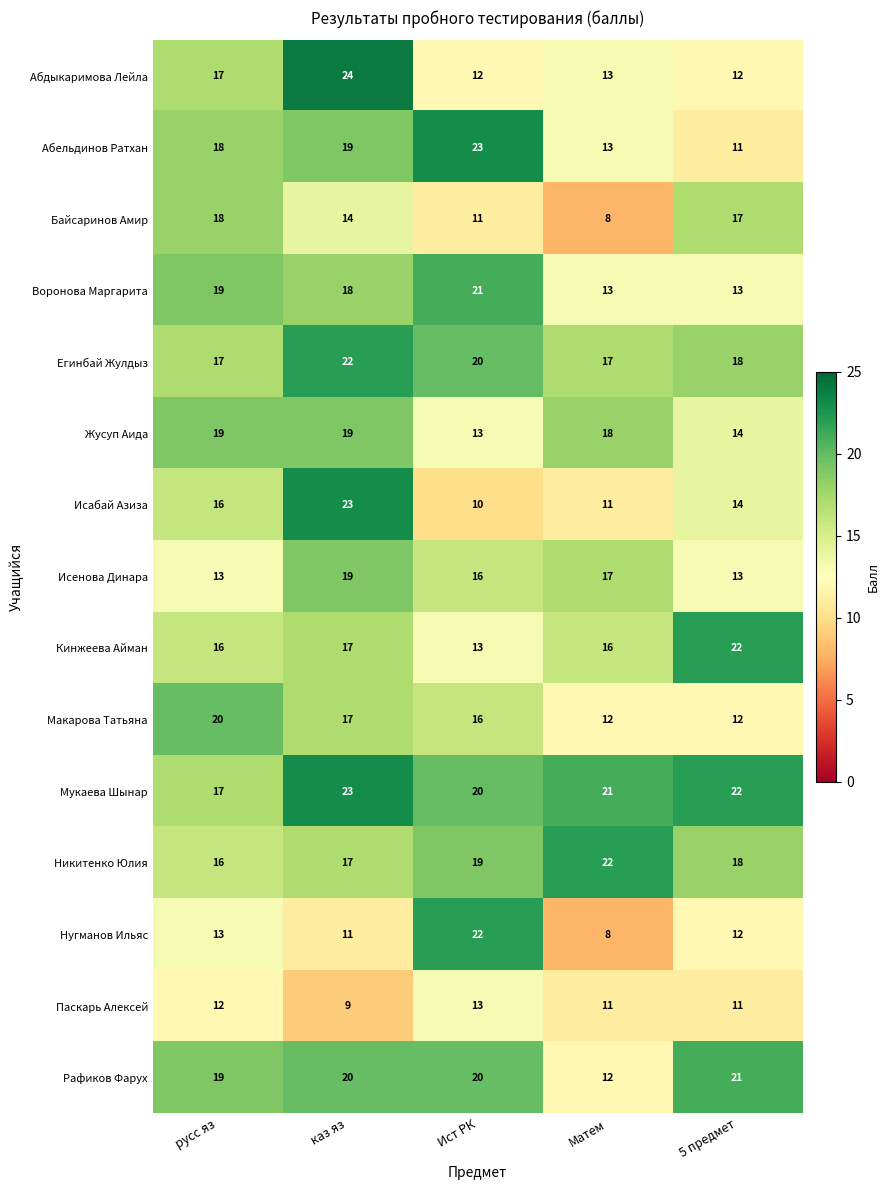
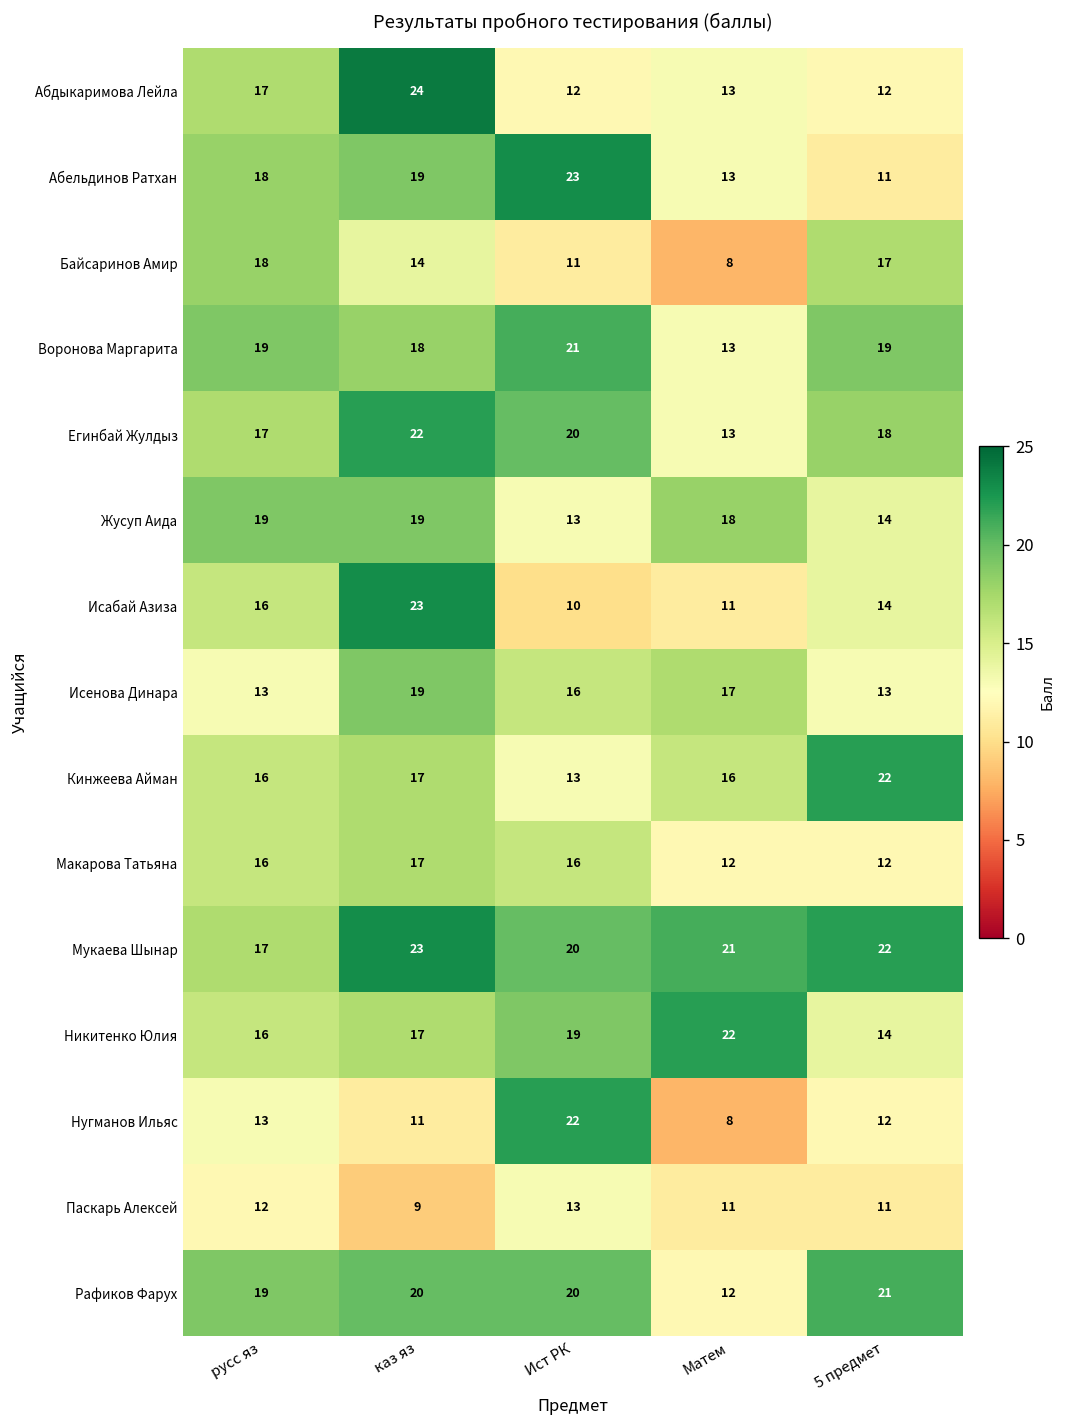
  {
    "Абдыкаримова Лейла": {
      "русс яз": 17,
      "каз яз": 24,
      "Ист РК": 12,
      "Матем": 13,
      "5 предмет": 12
    },
    "Абельдинов Ратхан": {
      "русс яз": 18,
      "каз яз": 19,
      "Ист РК": 23,
      "Матем": 13,
      "5 предмет": 11
    },
    "Байсаринов Амир": {
      "русс яз": 18,
      "каз яз": 14,
      "Ист РК": 11,
      "Матем": 8,
      "5 предмет": 17
    },
    "Воронова Маргарита": {
      "русс яз": 19,
      "каз яз": 18,
      "Ист РК": 21,
      "Матем": 13,
-     "5 предмет": 13
+     "5 предмет": 19
    },
    "Егинбай Жулдыз": {
      "русс яз": 17,
      "каз яз": 22,
      "Ист РК": 20,
-     "Матем": 17,
+     "Матем": 13,
      "5 предмет": 18
    },
    "Жусуп Аида": {
      "русс яз": 19,
      "каз яз": 19,
      "Ист РК": 13,
      "Матем": 18,
      "5 предмет": 14
    },
    "Исабай Азиза": {
      "русс яз": 16,
      "каз яз": 23,
      "Ист РК": 10,
      "Матем": 11,
      "5 предмет": 14
    },
    "Исенова Динара": {
      "русс яз": 13,
      "каз яз": 19,
      "Ист РК": 16,
      "Матем": 17,
      "5 предмет": 13
    },
    "Кинжеева Айман": {
      "русс яз": 16,
      "каз яз": 17,
      "Ист РК": 13,
      "Матем": 16,
      "5 предмет": 22
    },
    "Макарова Татьяна": {
-     "русс яз": 20,
+     "русс яз": 16,
      "каз яз": 17,
      "Ист РК": 16,
      "Матем": 12,
      "5 предмет": 12
    },
    "Мукаева Шынар": {
      "русс яз": 17,
      "каз яз": 23,
      "Ист РК": 20,
      "Матем": 21,
      "5 предмет": 22
    },
    "Никитенко Юлия": {
      "русс яз": 16,
      "каз яз": 17,
      "Ист РК": 19,
      "Матем": 22,
-     "5 предмет": 18
+     "5 предмет": 14
    },
    "Нугманов Ильяс": {
      "русс яз": 13,
      "каз яз": 11,
      "Ист РК": 22,
      "Матем": 8,
      "5 предмет": 12
    },
    "Паскарь Алексей": {
      "русс яз": 12,
      "каз яз": 9,
      "Ист РК": 13,
      "Матем": 11,
      "5 предмет": 11
    },
    "Рафиков Фарух": {
      "русс яз": 19,
      "каз яз": 20,
      "Ист РК": 20,
      "Матем": 12,
      "5 предмет": 21
    }
  }
